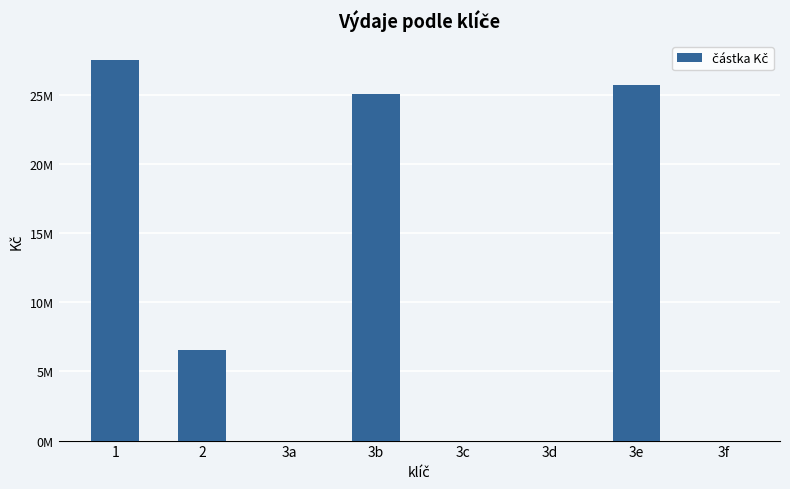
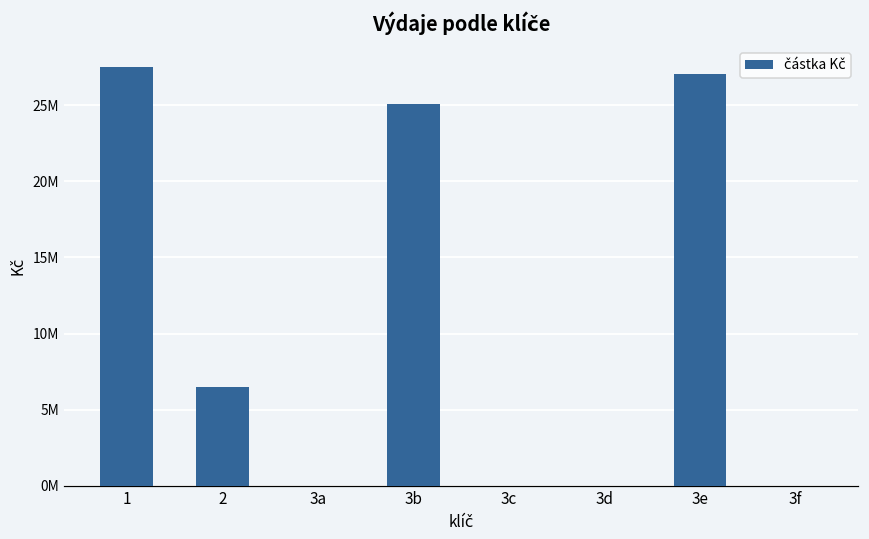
  {
    "1": 27500000,
    "2": 6500000,
    "3a": 0,
    "3b": 25100000,
    "3c": 0,
    "3d": 0,
-   "3e": 25700000,
+   "3e": 27100000,
    "3f": 0
  }
